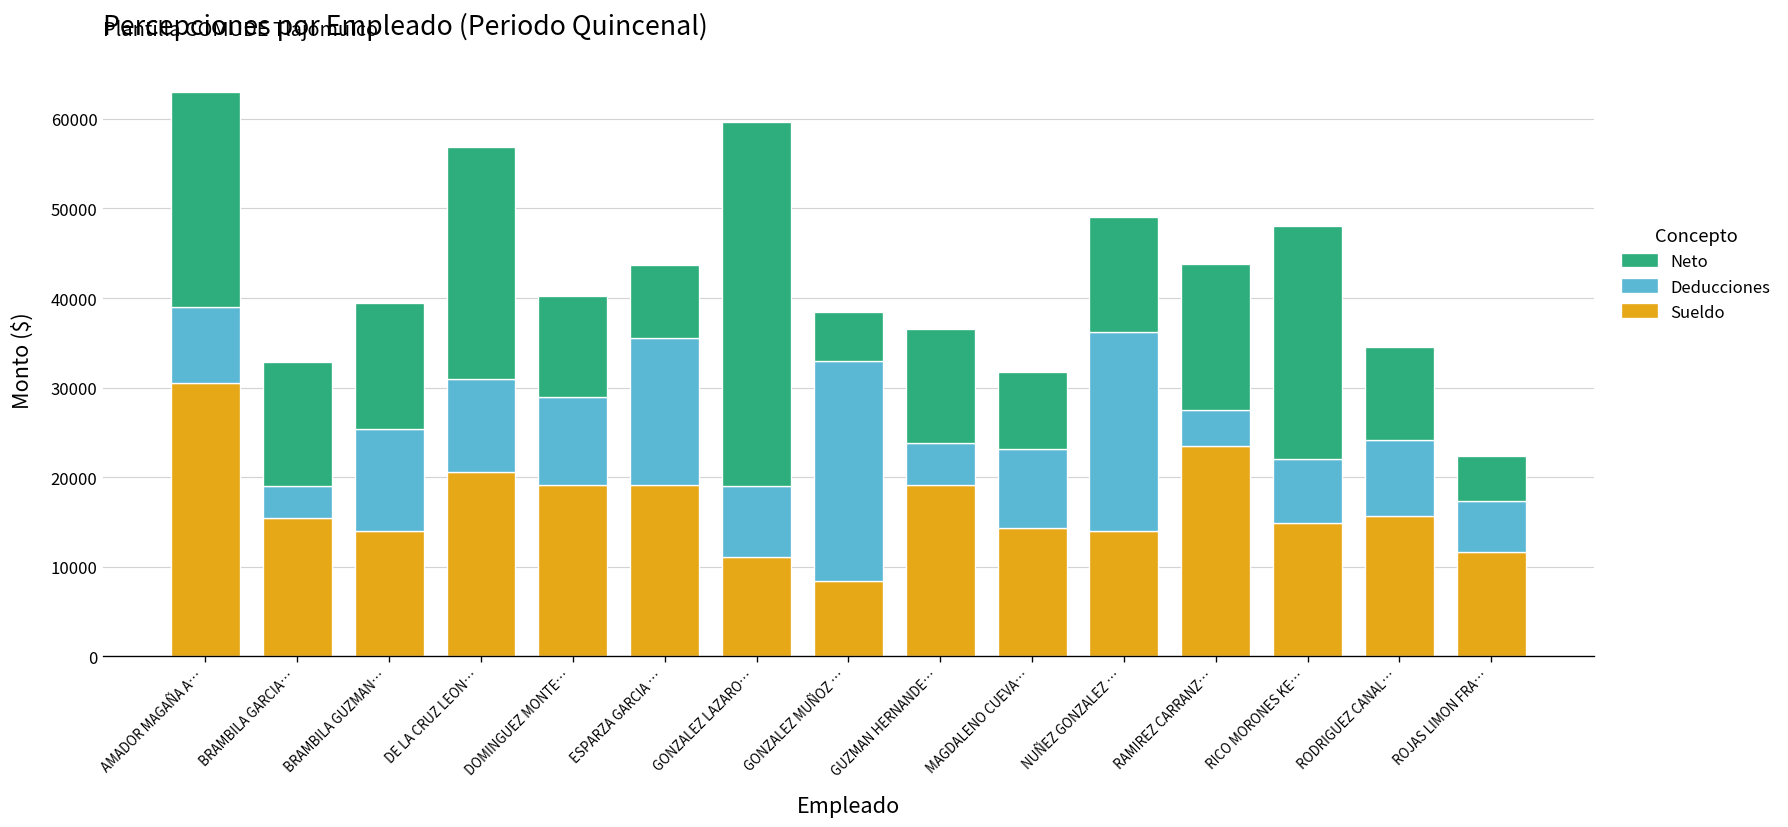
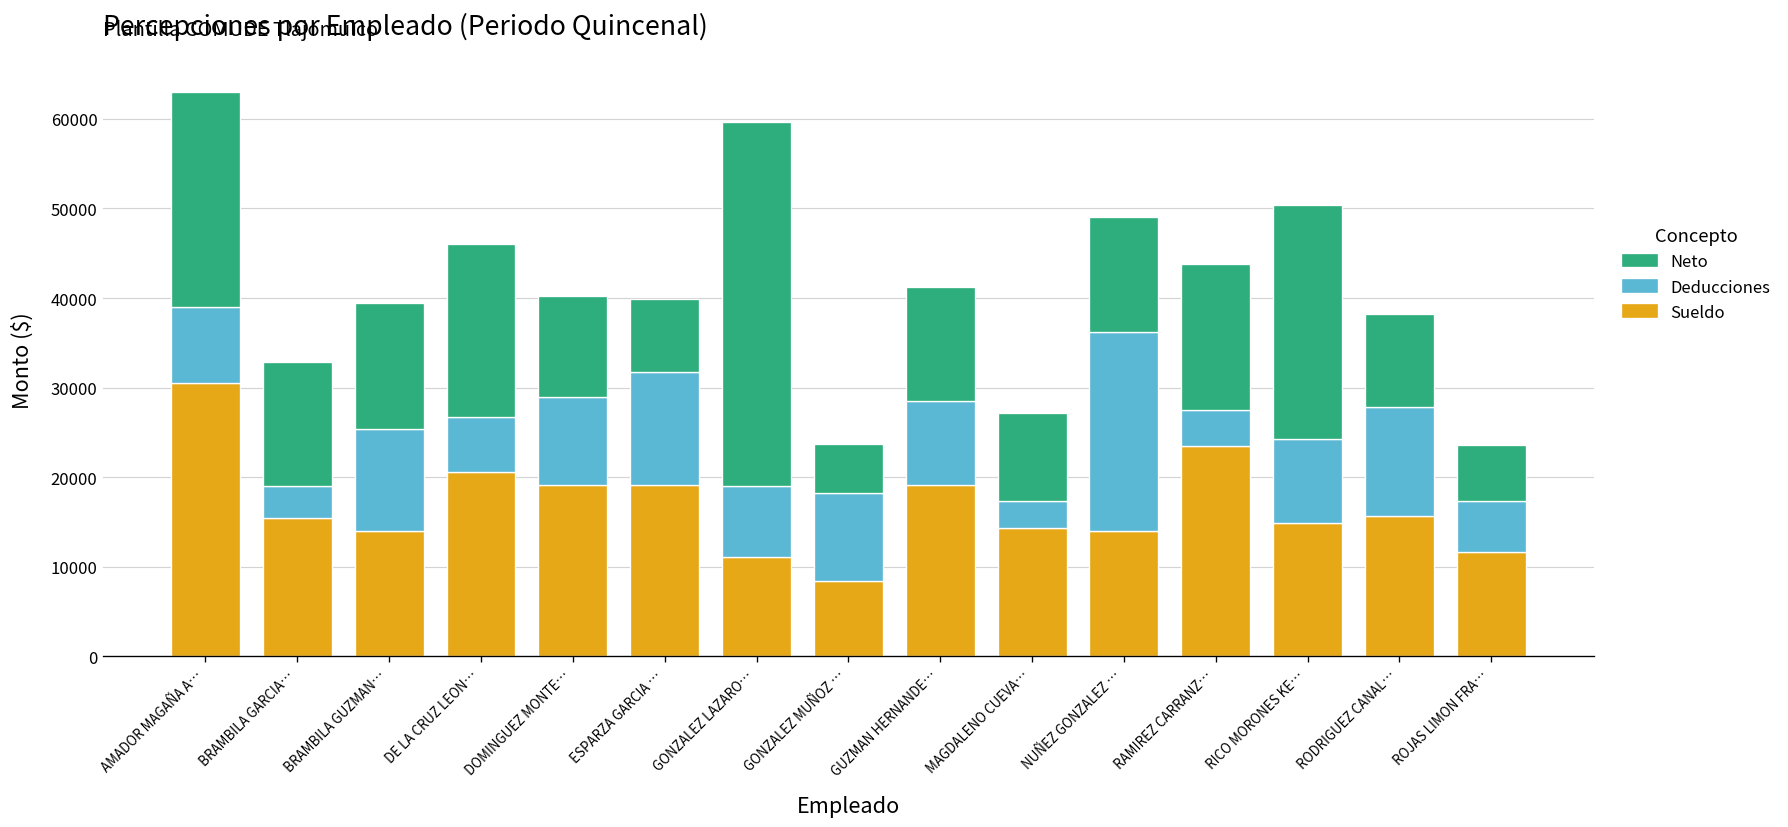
  {
    "Sueldo": {
      "AMADOR MAGAÑA A…": 30000,
      "BRAMBILA GARCIA…": 15000,
      "BRAMBILA GUZMAN…": 14000,
      "DE LA CRUZ LEON…": 21000,
      "DOMINGUEZ MONTE…": 19000,
      "ESPARZA GARCIA …": 19000,
      "GONZALEZ LAZARO…": 11000,
      "GONZALEZ MUÑOZ …": 8000,
      "GUZMAN HERNANDE…": 19000,
      "MAGDALENO CUEVA…": 14000,
      "NUÑEZ GONZALEZ …": 14000,
      "RAMIREZ CARRANZ…": 23000,
      "RICO MORONES KE…": 15000,
      "RODRIGUEZ CANAL…": 16000,
      "ROJAS LIMON FRA…": 12000
    },
    "Deducciones": {
      "AMADOR MAGAÑA A…": 9000,
      "BRAMBILA GARCIA…": 4000,
      "BRAMBILA GUZMAN…": 11000,
-     "DE LA CRUZ LEON…": 10000,
+     "DE LA CRUZ LEON…": 6000,
      "DOMINGUEZ MONTE…": 10000,
-     "ESPARZA GARCIA …": 16000,
+     "ESPARZA GARCIA …": 13000,
      "GONZALEZ LAZARO…": 8000,
-     "GONZALEZ MUÑOZ …": 25000,
-     "GUZMAN HERNANDE…": 5000,
-     "MAGDALENO CUEVA…": 9000,
+     "GONZALEZ MUÑOZ …": 10000,
+     "GUZMAN HERNANDE…": 9000,
+     "MAGDALENO CUEVA…": 3000,
      "NUÑEZ GONZALEZ …": 22000,
      "RAMIREZ CARRANZ…": 4000,
-     "RICO MORONES KE…": 7000,
-     "RODRIGUEZ CANAL…": 9000,
+     "RICO MORONES KE…": 9000,
+     "RODRIGUEZ CANAL…": 12000,
      "ROJAS LIMON FRA…": 6000
    },
    "Neto": {
      "AMADOR MAGAÑA A…": 24000,
      "BRAMBILA GARCIA…": 14000,
      "BRAMBILA GUZMAN…": 14000,
-     "DE LA CRUZ LEON…": 26000,
+     "DE LA CRUZ LEON…": 19000,
      "DOMINGUEZ MONTE…": 11000,
      "ESPARZA GARCIA …": 8000,
      "GONZALEZ LAZARO…": 41000,
      "GONZALEZ MUÑOZ …": 5000,
      "GUZMAN HERNANDE…": 13000,
-     "MAGDALENO CUEVA…": 9000,
+     "MAGDALENO CUEVA…": 10000,
      "NUÑEZ GONZALEZ …": 13000,
      "RAMIREZ CARRANZ…": 16000,
      "RICO MORONES KE…": 26000,
      "RODRIGUEZ CANAL…": 10000,
-     "ROJAS LIMON FRA…": 5000
+     "ROJAS LIMON FRA…": 6000
    }
  }
